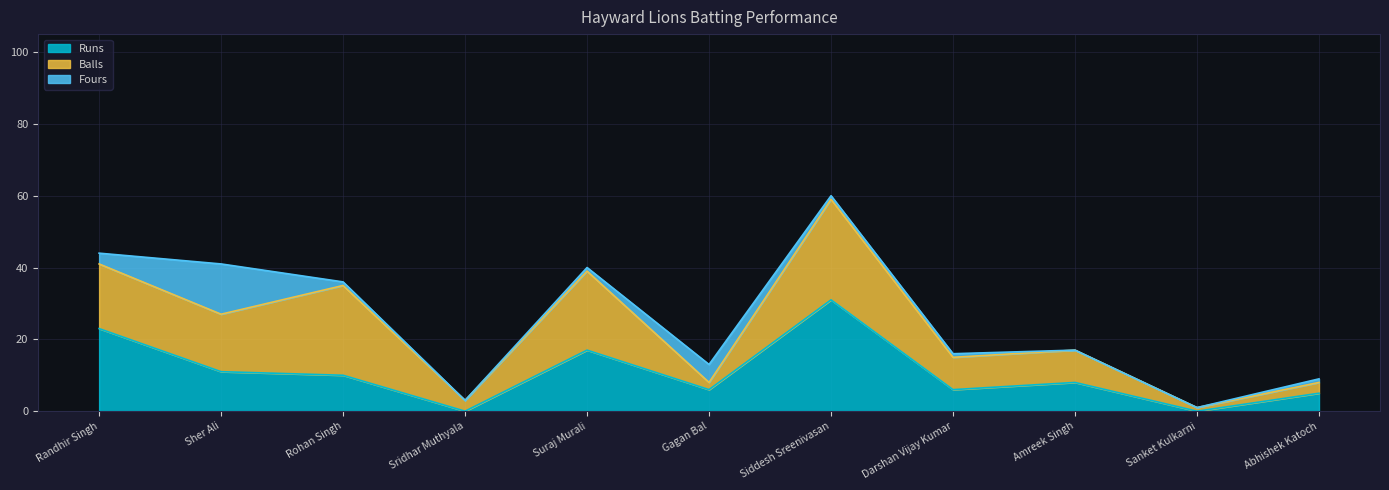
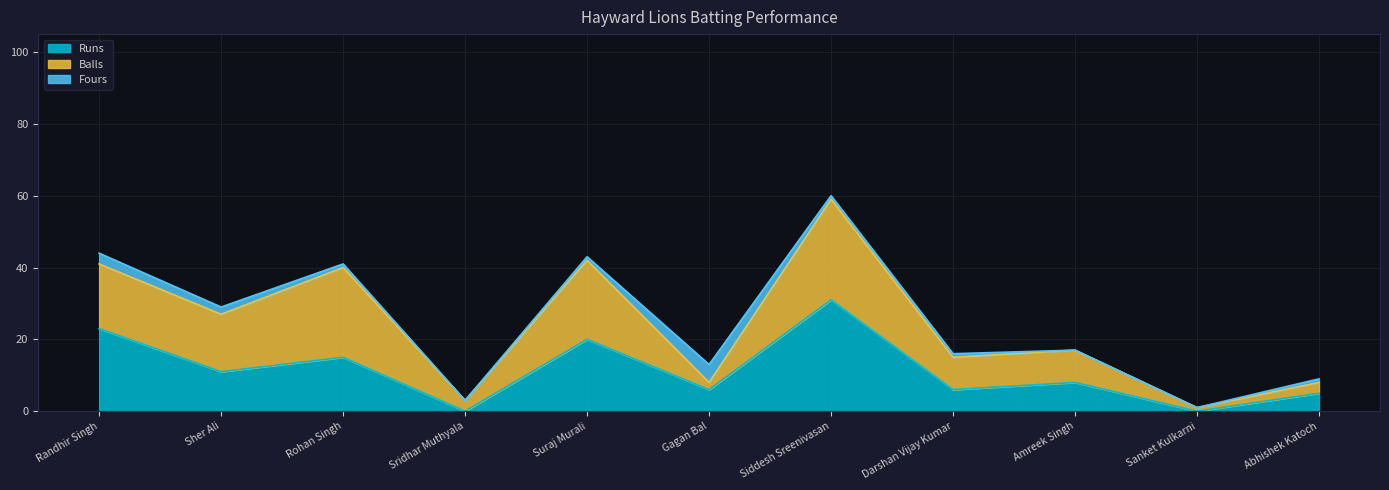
  {
    "Runs": {
      "Randhir Singh": 23,
      "Sher Ali": 11,
-     "Rohan Singh": 10,
+     "Rohan Singh": 15,
      "Sridhar Muthyala": 0,
-     "Suraj Murali": 17,
+     "Suraj Murali": 20,
      "Gagan Bal": 6,
      "Siddesh Sreenivasan": 31,
      "Darshan Vijay Kumar": 6,
      "Amreek Singh": 8,
      "Sanket Kulkarni": 0,
      "Abhishek Katoch": 5
    },
    "Balls": {
      "Randhir Singh": 18,
      "Sher Ali": 16,
      "Rohan Singh": 25,
      "Suraj Murali": 22,
      "Gagan Bal": 2,
      "Siddesh Sreenivasan": 28,
      "Darshan Vijay Kumar": 9,
      "Abhishek Katoch": 3
    },
    "Fours": {
      "Randhir Singh": 3,
-     "Sher Ali": 14,
+     "Sher Ali": 2,
      "Rohan Singh": 1,
      "Suraj Murali": 1,
      "Gagan Bal": 5,
      "Siddesh Sreenivasan": 1,
      "Darshan Vijay Kumar": 1,
      "Abhishek Katoch": 1
    }
  }
